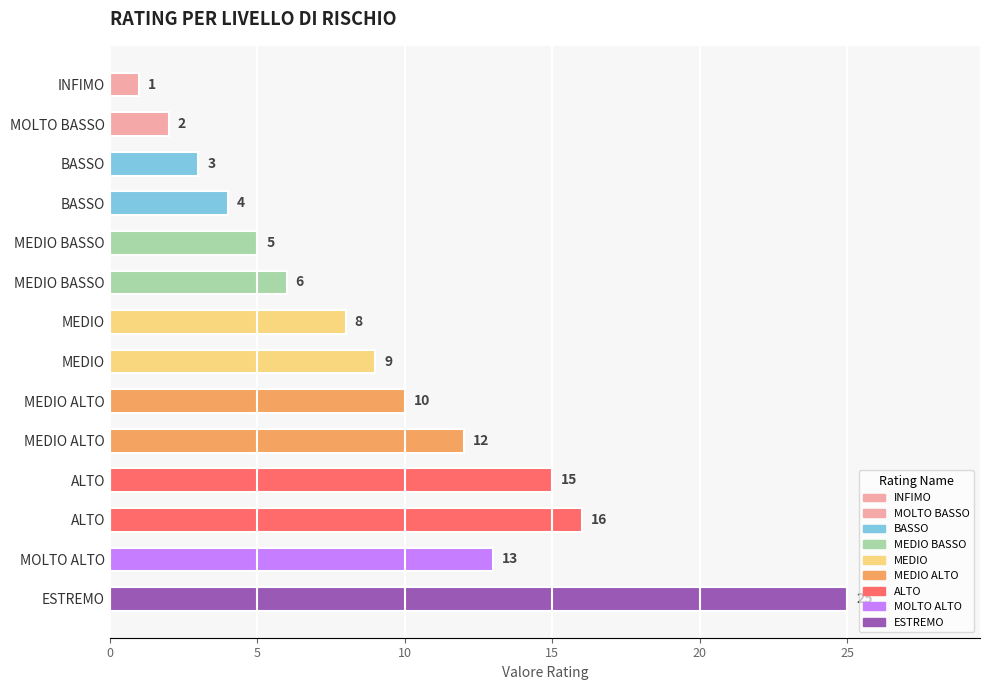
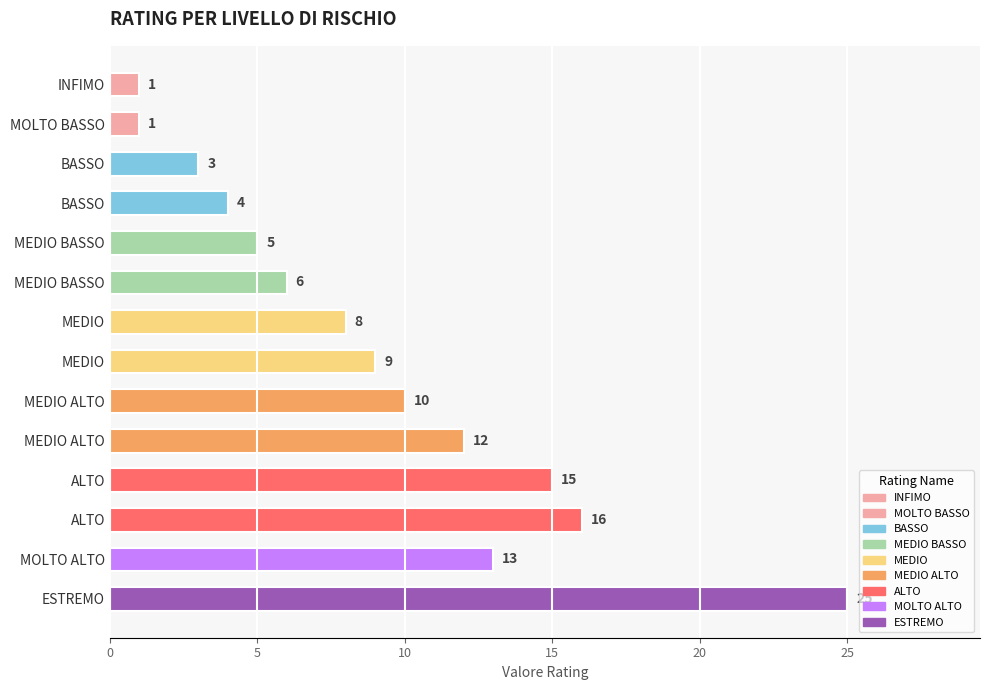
  {
    "INFIMO": 1,
-   "MOLTO BASSO": 2,
+   "MOLTO BASSO": 1,
    "MOLTO ALTO": 13
  }
